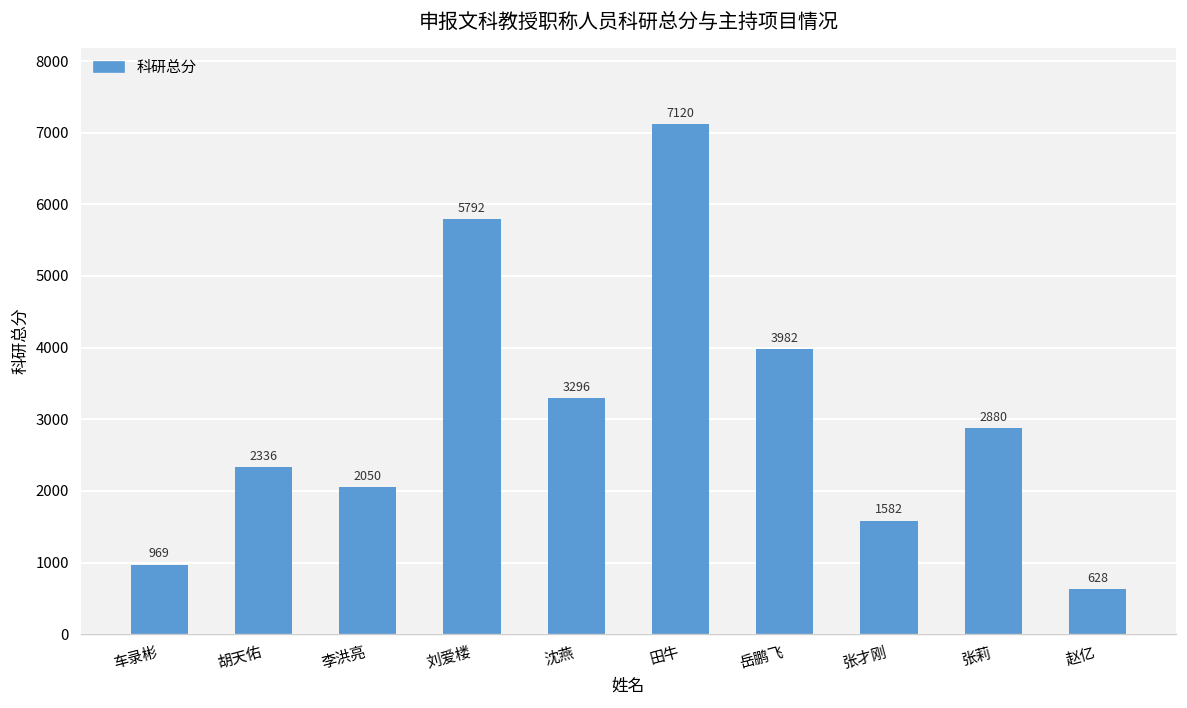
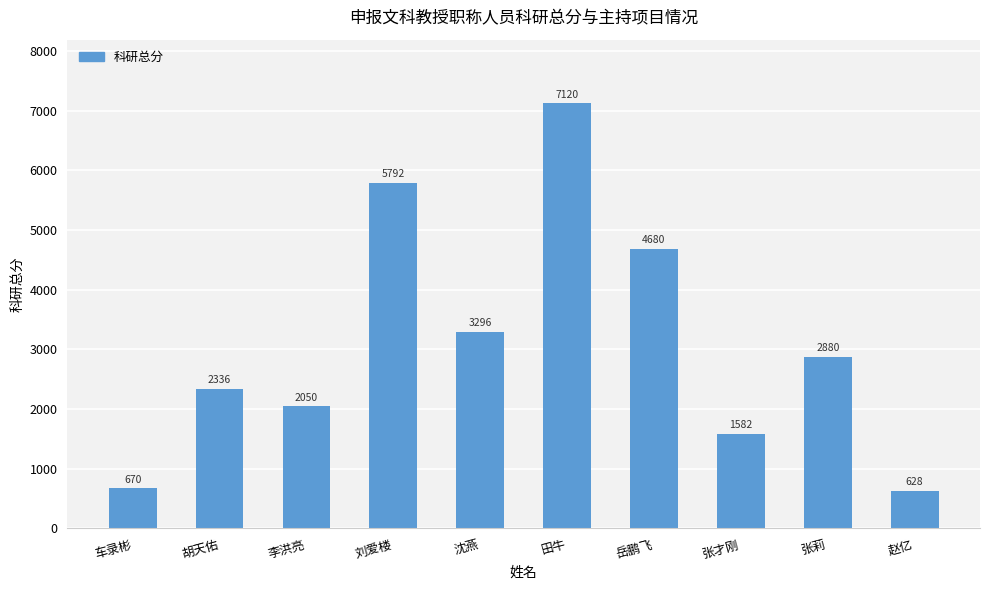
  {
-   "车录彬": 969,
+   "车录彬": 670,
    "胡天佑": 2336,
    "李洪亮": 2050,
    "刘爱楼": 5792,
    "沈燕": 3296,
    "田牛": 7120,
-   "岳鹏飞": 3982,
+   "岳鹏飞": 4680,
    "张才刚": 1582,
    "张莉": 2880,
    "赵亿": 628
  }
